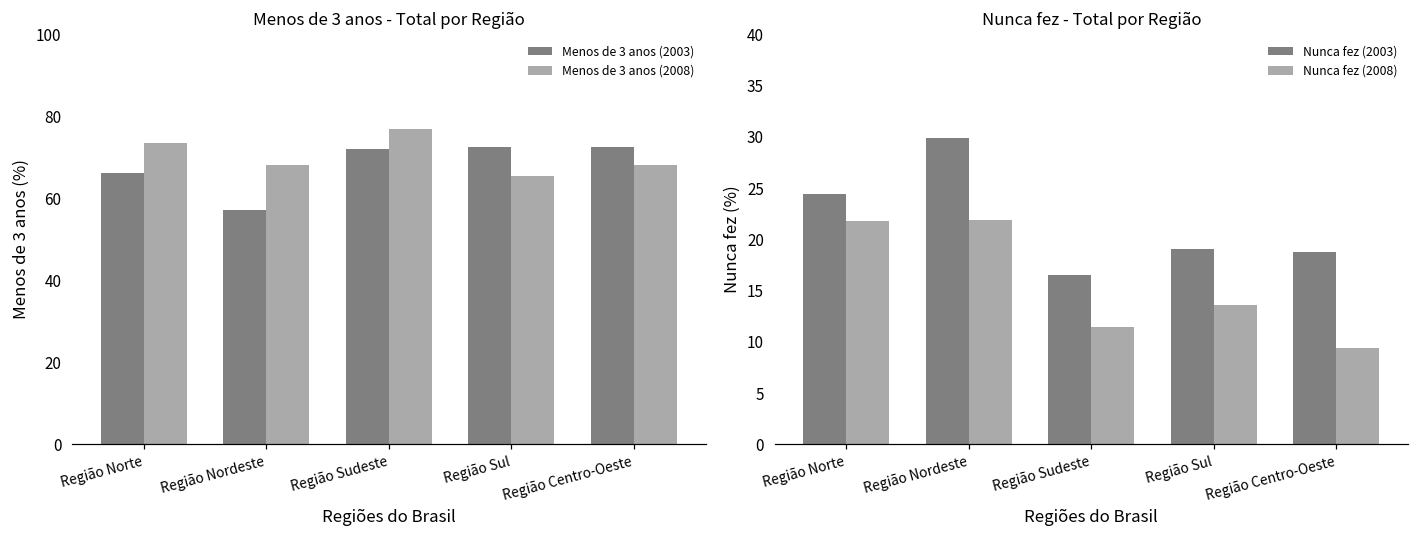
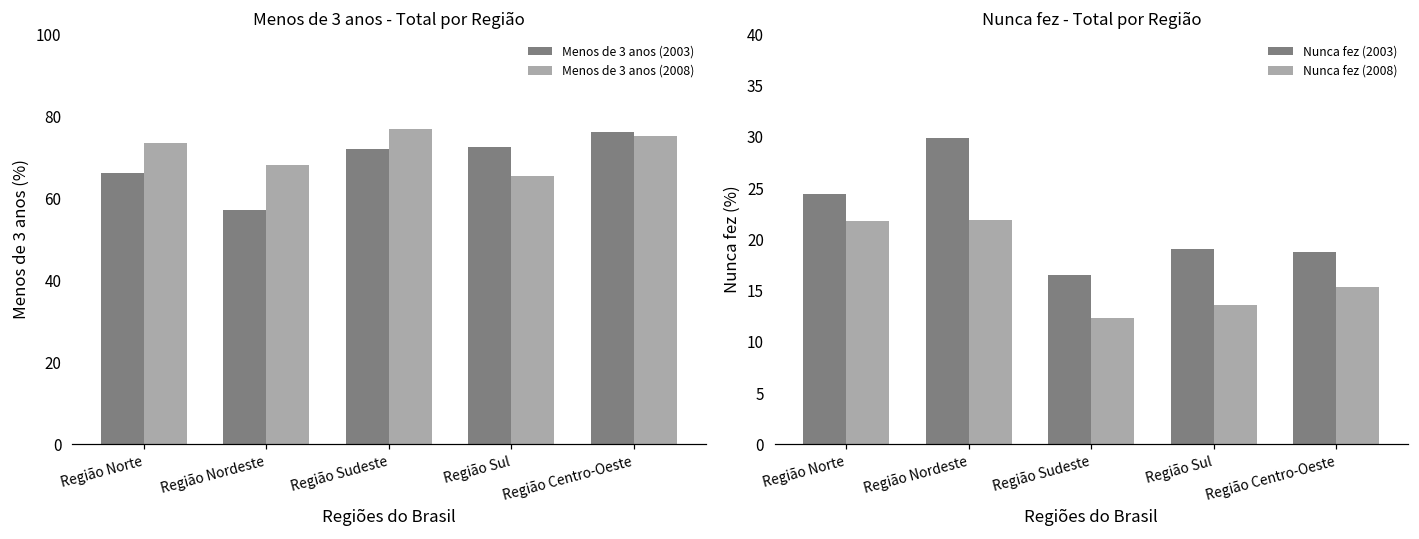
  {
    "Menos de 3 anos - Total por Região": {
      "Menos de 3 anos (2003)": {
        "Região Norte": 66,
        "Região Nordeste": 57,
        "Região Sudeste": 72,
        "Região Sul": 73,
-       "Região Centro-Oeste": 73
+       "Região Centro-Oeste": 76
      },
      "Menos de 3 anos (2008)": {
        "Região Norte": 74,
        "Região Nordeste": 68,
        "Região Sudeste": 77,
        "Região Sul": 66,
-       "Região Centro-Oeste": 68
+       "Região Centro-Oeste": 75
      }
    },
    "Nunca fez - Total por Região": {
      "Nunca fez (2003)": {
        "Região Norte": 24,
        "Região Nordeste": 30,
        "Região Sudeste": 17,
        "Região Sul": 19,
        "Região Centro-Oeste": 19
      },
      "Nunca fez (2008)": {
        "Região Norte": 22,
        "Região Nordeste": 22,
-       "Região Sudeste": 11,
+       "Região Sudeste": 12,
        "Região Sul": 14,
-       "Região Centro-Oeste": 9
+       "Região Centro-Oeste": 15
      }
    }
  }
